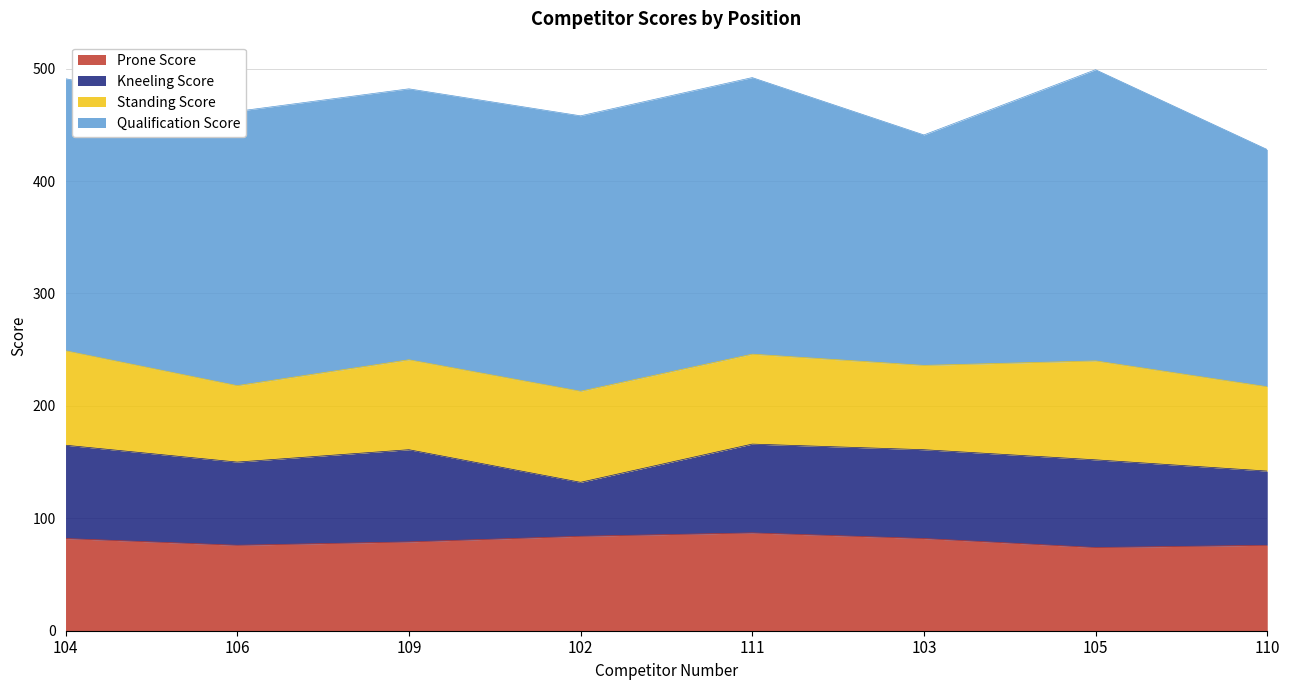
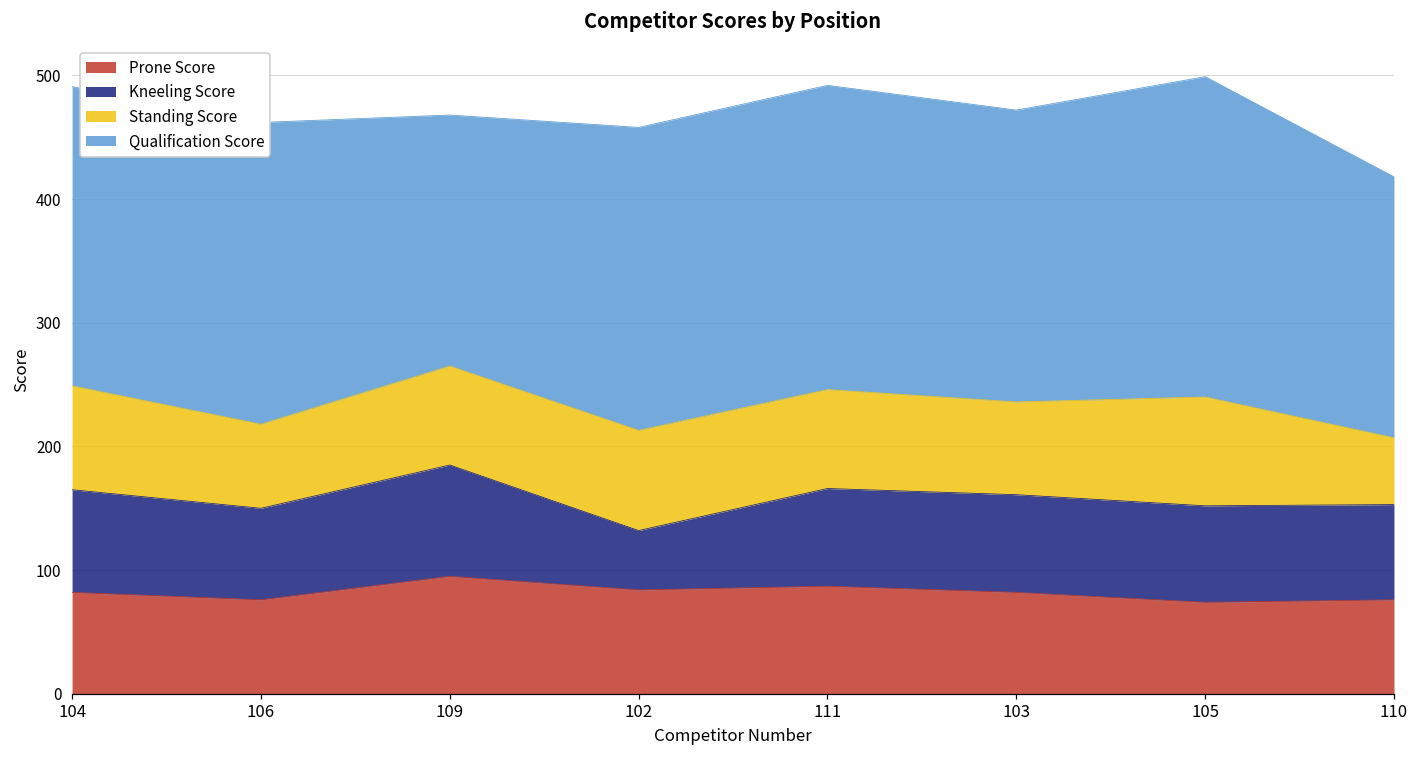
  {
    "Prone Score": {
      "104": 82,
      "106": 76,
-     "109": 79,
+     "109": 95,
      "102": 84,
      "111": 87,
      "103": 82,
      "105": 74,
      "110": 76
    },
    "Kneeling Score": {
      "104": 83,
      "106": 74,
-     "109": 82,
+     "109": 90,
      "102": 48,
      "111": 79,
      "103": 79,
      "105": 78,
-     "110": 66
+     "110": 77
    },
    "Standing Score": {
      "104": 84,
      "106": 68,
      "109": 80,
      "102": 81,
      "111": 80,
      "103": 75,
      "105": 88,
-     "110": 75
+     "110": 54
    },
    "Qualification Score": {
      "104": 242,
-     "109": 241,
+     "109": 203,
      "102": 245,
      "111": 246,
-     "103": 205,
+     "103": 236,
      "105": 259,
      "110": 211
    }
  }
